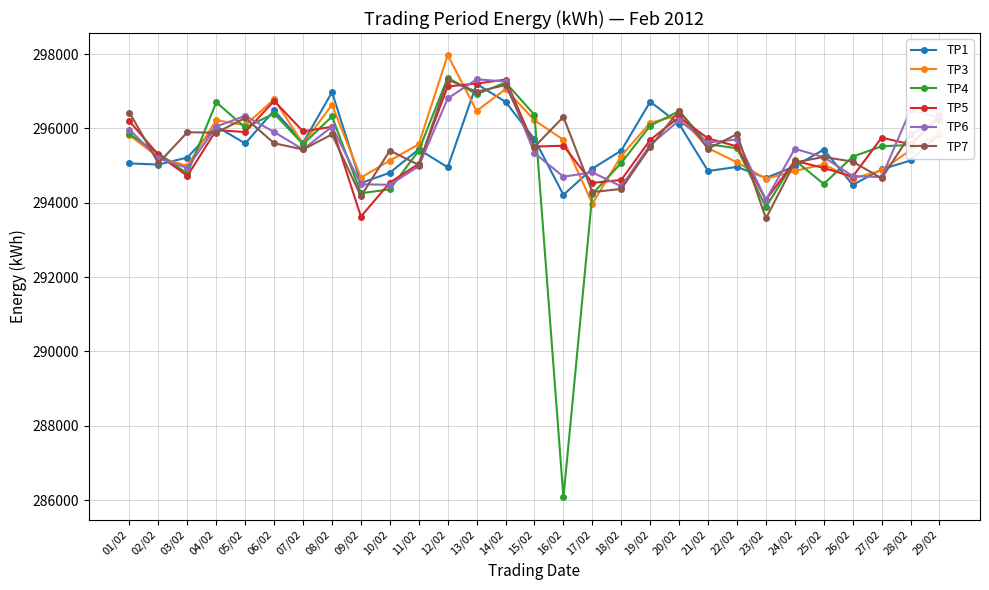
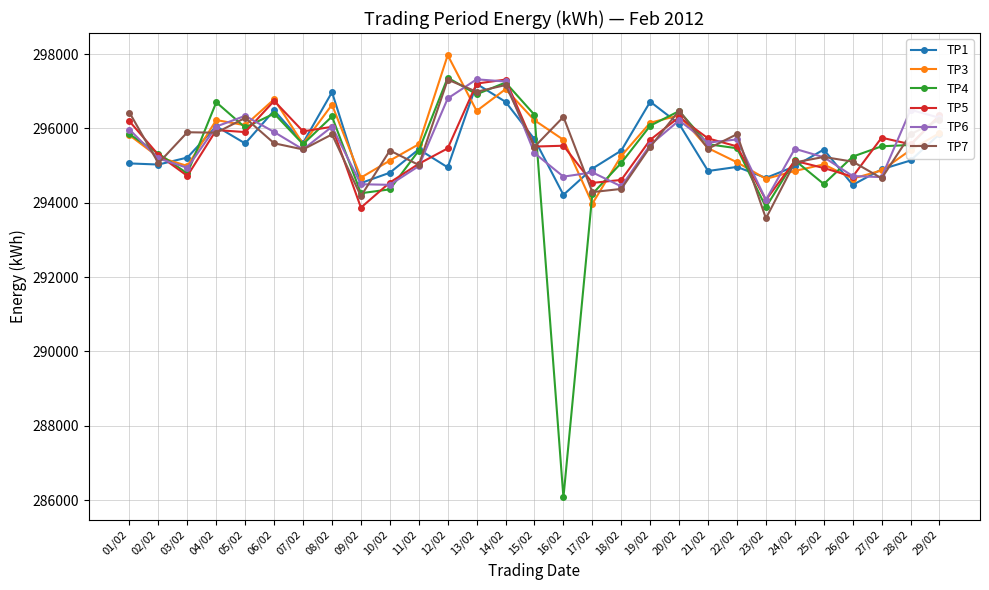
  {
    "TP1": {
      "01/02": 295100,
      "03/02": 295200,
      "05/02": 295600,
      "06/02": 296500,
      "08/02": 297000,
      "10/02": 294800,
      "12/02": 295000,
      "14/02": 296700,
      "15/02": 295700,
      "16/02": 294200,
      "17/02": 294900,
      "18/02": 295400,
      "19/02": 296700,
      "20/02": 296100,
      "21/02": 294900,
      "22/02": 295000,
      "24/02": 295000,
      "25/02": 295400,
      "26/02": 294500,
      "28/02": 295100
    },
    "TP3": {
      "04/02": 296200,
      "08/02": 296600,
      "09/02": 294700,
      "10/02": 295100,
      "11/02": 295600,
      "12/02": 298000,
      "13/02": 296500,
      "14/02": 297100,
      "15/02": 296200,
      "16/02": 295700,
      "17/02": 294000,
      "18/02": 295300,
      "19/02": 296200,
      "22/02": 295100,
      "24/02": 294900,
      "25/02": 295000
    },
    "TP4": {
      "04/02": 296700,
      "06/02": 296400,
      "08/02": 296300,
      "09/02": 294300,
      "10/02": 294400,
      "13/02": 296900,
      "15/02": 296400,
      "16/02": 286100,
      "18/02": 295100,
      "19/02": 296100,
      "23/02": 293900,
      "25/02": 294500,
      "26/02": 295200,
      "27/02": 295500
    },
    "TP5": {
      "01/02": 296200,
      "04/02": 296000,
      "05/02": 295900,
      "07/02": 295900,
-     "09/02": 293600,
-     "12/02": 297100,
+     "09/02": 293900,
+     "12/02": 295500,
      "16/02": 295500,
      "17/02": 294500,
      "18/02": 294600,
      "19/02": 295700,
      "21/02": 295700,
      "25/02": 294900,
      "27/02": 295800
    },
    "TP6": {
      "01/02": 296000,
      "06/02": 295900,
      "12/02": 296800,
      "13/02": 297300,
      "15/02": 295300,
      "16/02": 294700,
      "17/02": 294800,
      "20/02": 296200,
      "22/02": 295700,
      "24/02": 295500
    },
    "TP7": {
      "01/02": 296400,
      "03/02": 295900,
      "04/02": 295900,
      "06/02": 295600,
      "08/02": 295800,
      "09/02": 294200,
      "10/02": 295400,
      "13/02": 297000,
      "14/02": 297200,
      "16/02": 296300,
      "22/02": 295800,
      "23/02": 293600,
      "26/02": 295100
    }
  }
